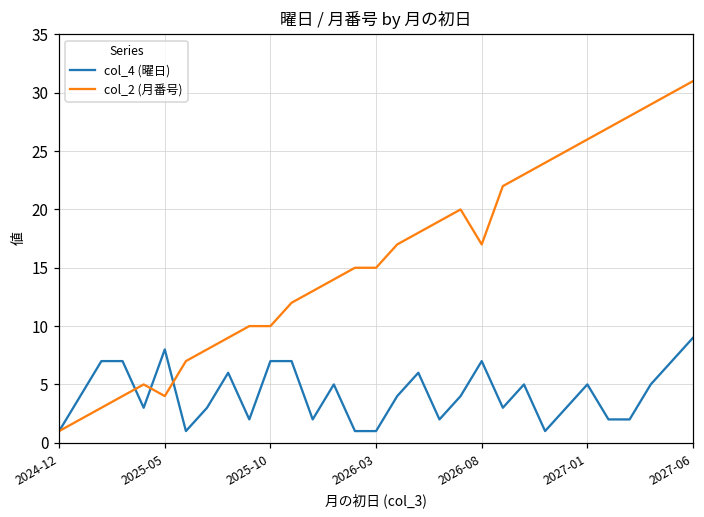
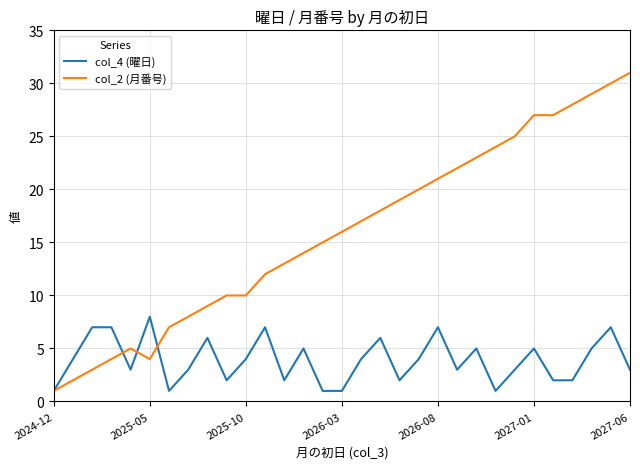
  {
    "col_4 (曜日)": {
      "2025-05": 8,
-     "2025-10": 7,
+     "2025-10": 4,
      "2026-03": 1,
      "2026-08": 7,
      "2027-01": 5,
-     "2027-06": 9
+     "2027-06": 3
    },
    "col_2 (月番号)": {
      "2025-05": 4,
      "2025-10": 10,
-     "2026-03": 15,
-     "2026-08": 17,
-     "2027-01": 26,
+     "2026-03": 16,
+     "2026-08": 21,
+     "2027-01": 27,
      "2027-06": 31
    }
  }
